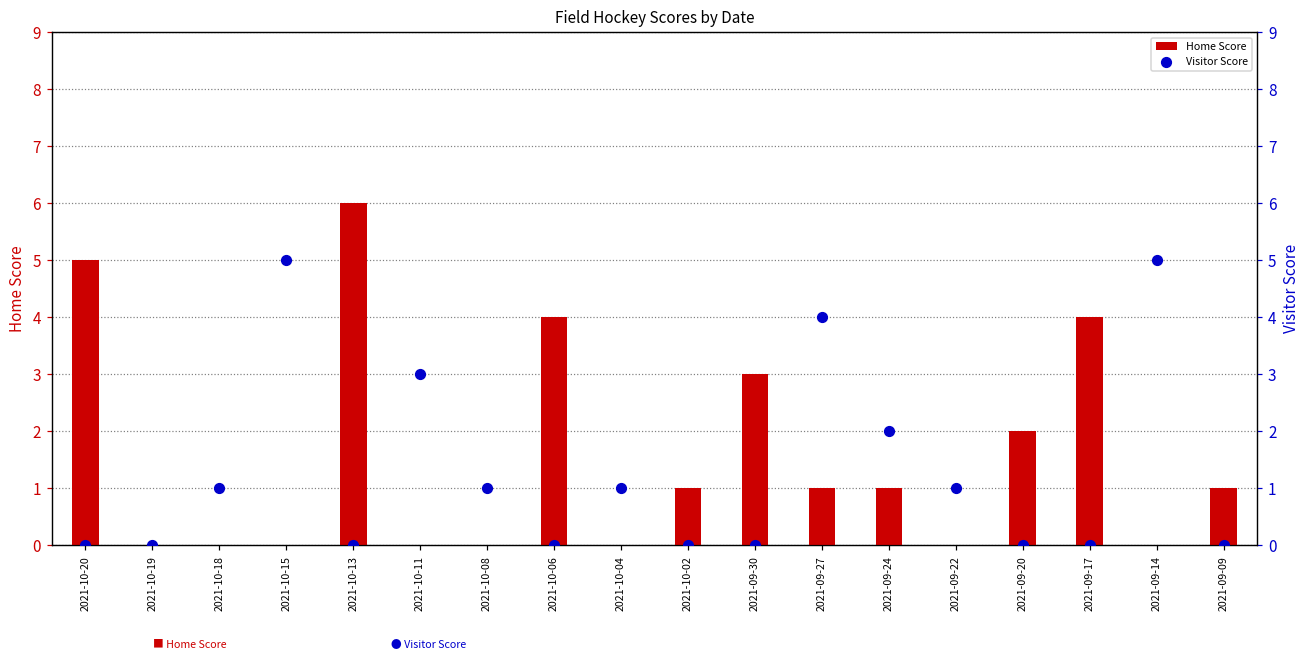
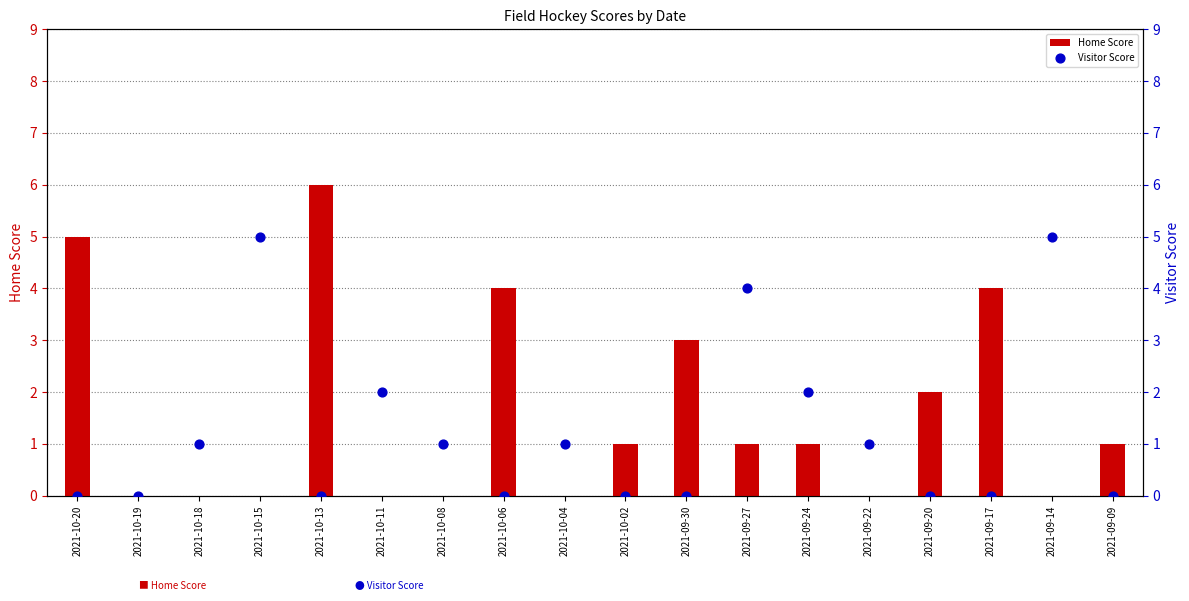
  {
    "Home Score": {
      "2021-10-20": 5.0,
      "2021-10-19": 0.0,
      "2021-10-18": 0.0,
      "2021-10-15": 0.0,
      "2021-10-13": 6.0,
      "2021-10-11": 0.0,
      "2021-10-08": 0.0,
      "2021-10-06": 4.0,
      "2021-10-04": 0.0,
      "2021-10-02": 1.0,
      "2021-09-30": 3.0,
      "2021-09-27": 1.0,
      "2021-09-24": 1.0,
      "2021-09-22": 0.0,
      "2021-09-20": 2.0,
      "2021-09-17": 4.0,
      "2021-09-14": 0.0,
      "2021-09-09": 1.0
    },
    "Visitor Score": {
-     "2021-10-11": 3
+     "2021-10-11": 2
    }
  }
